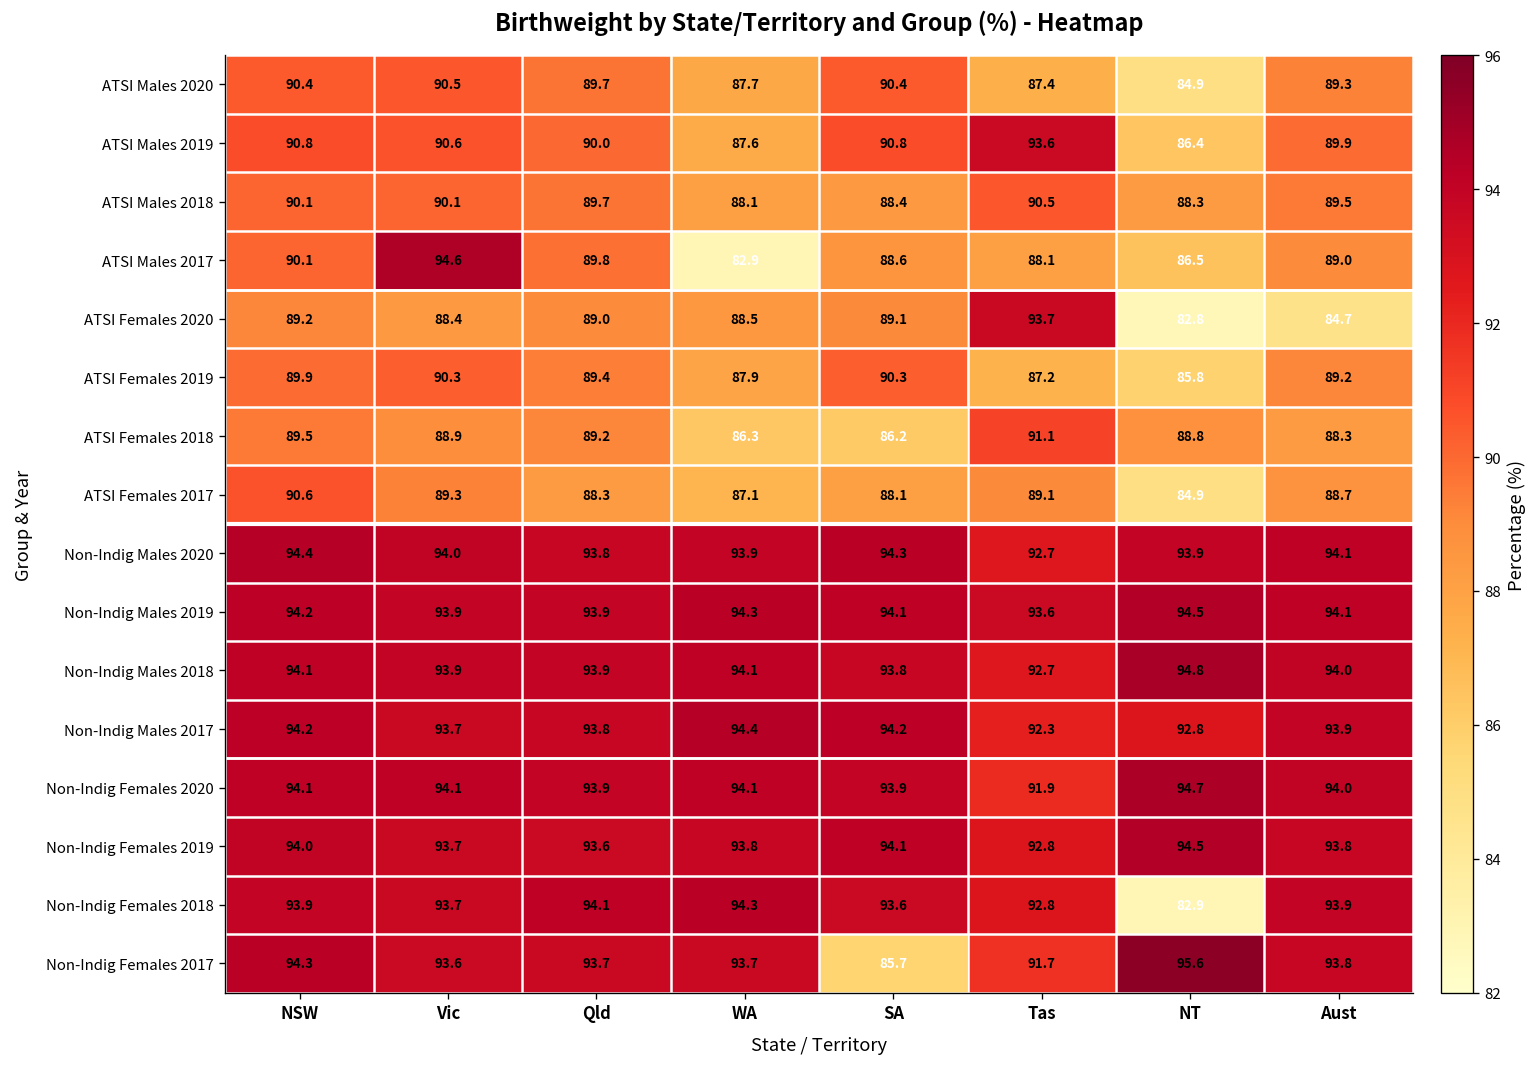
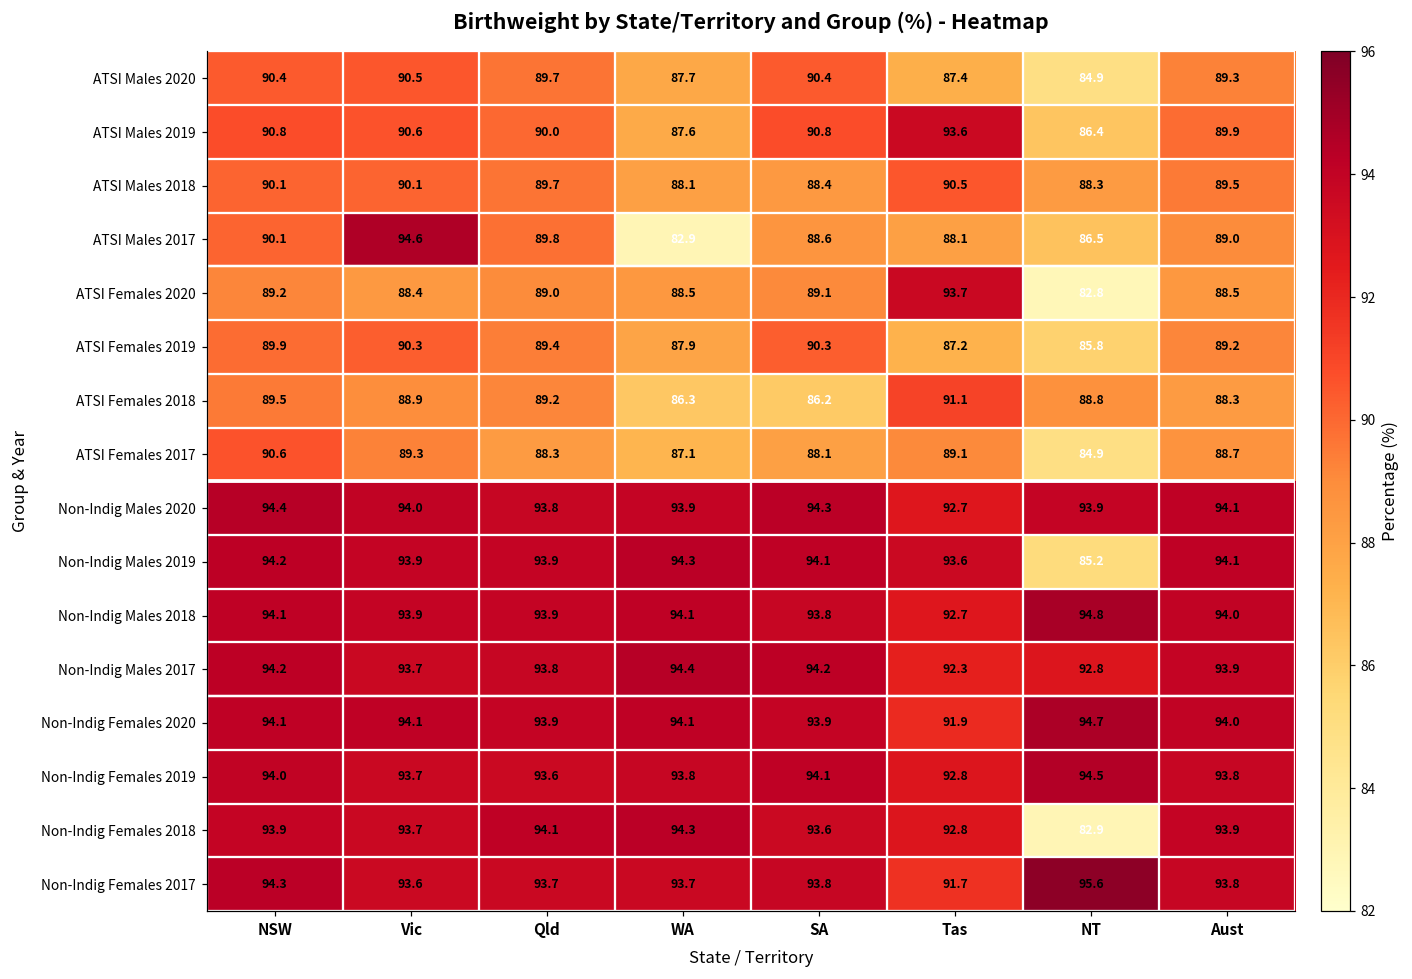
  {
    "ATSI Males 2020": {
      "NSW": 90.4,
      "Vic": 90.5,
      "Qld": 89.7,
      "WA": 87.7,
      "SA": 90.4,
      "Tas": 87.4,
      "NT": 84.9,
      "Aust": 89.3
    },
    "ATSI Males 2019": {
      "NSW": 90.8,
      "Vic": 90.6,
      "Qld": 90.0,
      "WA": 87.6,
      "SA": 90.8,
      "Tas": 93.6,
      "NT": 86.4,
      "Aust": 89.9
    },
    "ATSI Males 2018": {
      "NSW": 90.1,
      "Vic": 90.1,
      "Qld": 89.7,
      "WA": 88.1,
      "SA": 88.4,
      "Tas": 90.5,
      "NT": 88.3,
      "Aust": 89.5
    },
    "ATSI Males 2017": {
      "NSW": 90.1,
      "Vic": 94.6,
      "Qld": 89.8,
      "WA": 82.9,
      "SA": 88.6,
      "Tas": 88.1,
      "NT": 86.5,
      "Aust": 89.0
    },
    "ATSI Females 2020": {
      "NSW": 89.2,
      "Vic": 88.4,
      "Qld": 89.0,
      "WA": 88.5,
      "SA": 89.1,
      "Tas": 93.7,
      "NT": 82.8,
-     "Aust": 84.7
+     "Aust": 88.5
    },
    "ATSI Females 2019": {
      "NSW": 89.9,
      "Vic": 90.3,
      "Qld": 89.4,
      "WA": 87.9,
      "SA": 90.3,
      "Tas": 87.2,
      "NT": 85.8,
      "Aust": 89.2
    },
    "ATSI Females 2018": {
      "NSW": 89.5,
      "Vic": 88.9,
      "Qld": 89.2,
      "WA": 86.3,
      "SA": 86.2,
      "Tas": 91.1,
      "NT": 88.8,
      "Aust": 88.3
    },
    "ATSI Females 2017": {
      "NSW": 90.6,
      "Vic": 89.3,
      "Qld": 88.3,
      "WA": 87.1,
      "SA": 88.1,
      "Tas": 89.1,
      "NT": 84.9,
      "Aust": 88.7
    },
    "Non-Indig Males 2020": {
      "NSW": 94.4,
      "Vic": 94.0,
      "Qld": 93.8,
      "WA": 93.9,
      "SA": 94.3,
      "Tas": 92.7,
      "NT": 93.9,
      "Aust": 94.1
    },
    "Non-Indig Males 2019": {
      "NSW": 94.2,
      "Vic": 93.9,
      "Qld": 93.9,
      "WA": 94.3,
      "SA": 94.1,
      "Tas": 93.6,
-     "NT": 94.5,
+     "NT": 85.2,
      "Aust": 94.1
    },
    "Non-Indig Males 2018": {
      "NSW": 94.1,
      "Vic": 93.9,
      "Qld": 93.9,
      "WA": 94.1,
      "SA": 93.8,
      "Tas": 92.7,
      "NT": 94.8,
      "Aust": 94.0
    },
    "Non-Indig Males 2017": {
      "NSW": 94.2,
      "Vic": 93.7,
      "Qld": 93.8,
      "WA": 94.4,
      "SA": 94.2,
      "Tas": 92.3,
      "NT": 92.8,
      "Aust": 93.9
    },
    "Non-Indig Females 2020": {
      "NSW": 94.1,
      "Vic": 94.1,
      "Qld": 93.9,
      "WA": 94.1,
      "SA": 93.9,
      "Tas": 91.9,
      "NT": 94.7,
      "Aust": 94.0
    },
    "Non-Indig Females 2019": {
      "NSW": 94.0,
      "Vic": 93.7,
      "Qld": 93.6,
      "WA": 93.8,
      "SA": 94.1,
      "Tas": 92.8,
      "NT": 94.5,
      "Aust": 93.8
    },
    "Non-Indig Females 2018": {
      "NSW": 93.9,
      "Vic": 93.7,
      "Qld": 94.1,
      "WA": 94.3,
      "SA": 93.6,
      "Tas": 92.8,
      "NT": 82.9,
      "Aust": 93.9
    },
    "Non-Indig Females 2017": {
      "NSW": 94.3,
      "Vic": 93.6,
      "Qld": 93.7,
      "WA": 93.7,
-     "SA": 85.7,
+     "SA": 93.8,
      "Tas": 91.7,
      "NT": 95.6,
      "Aust": 93.8
    }
  }
